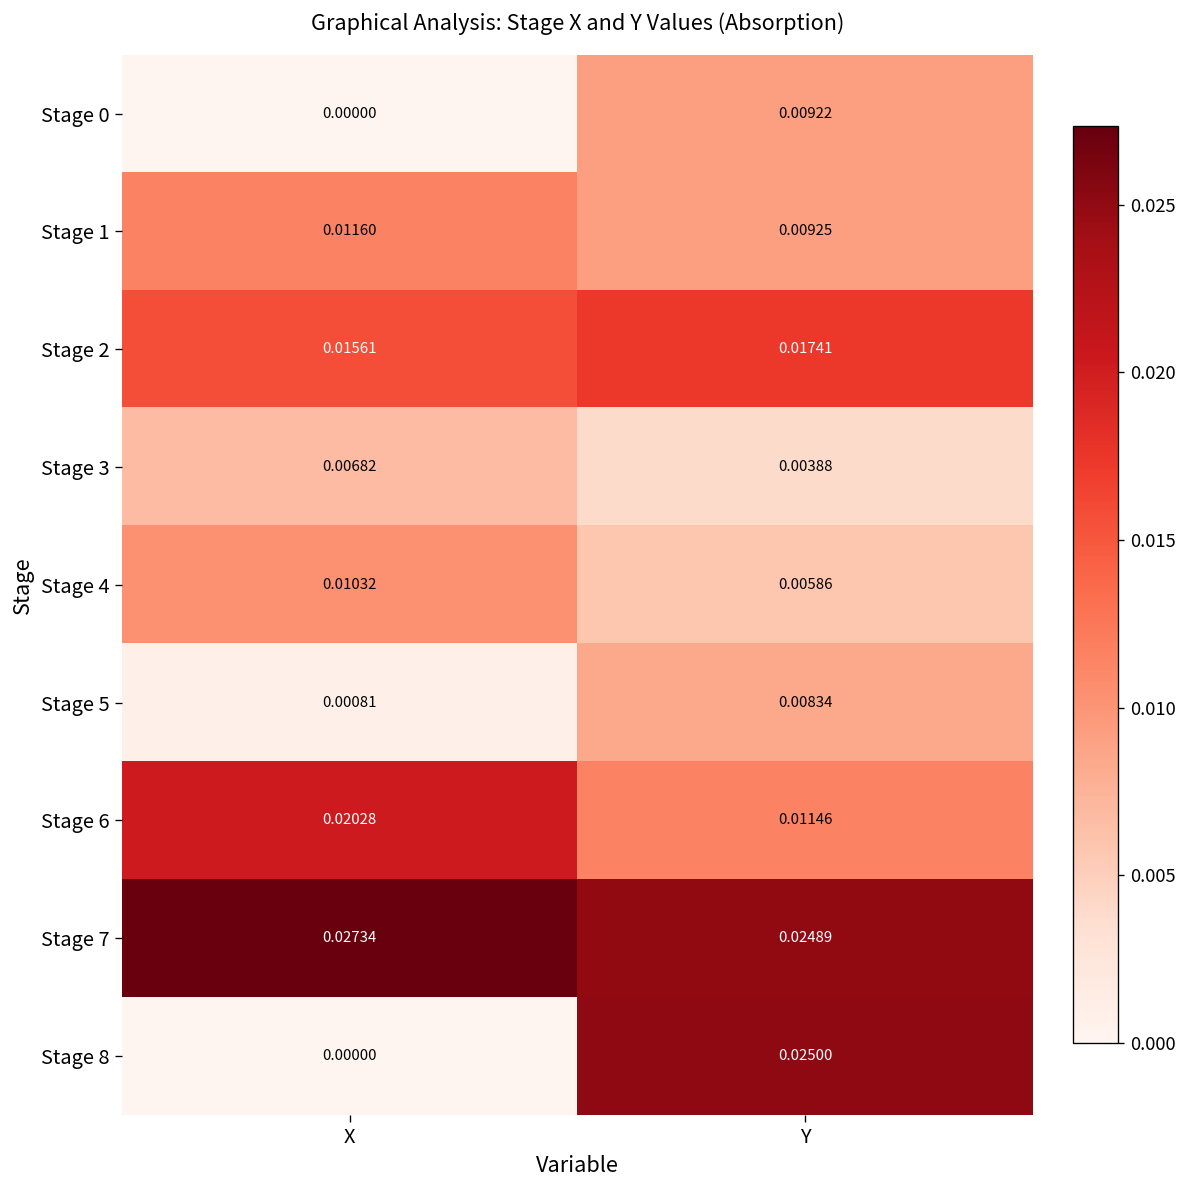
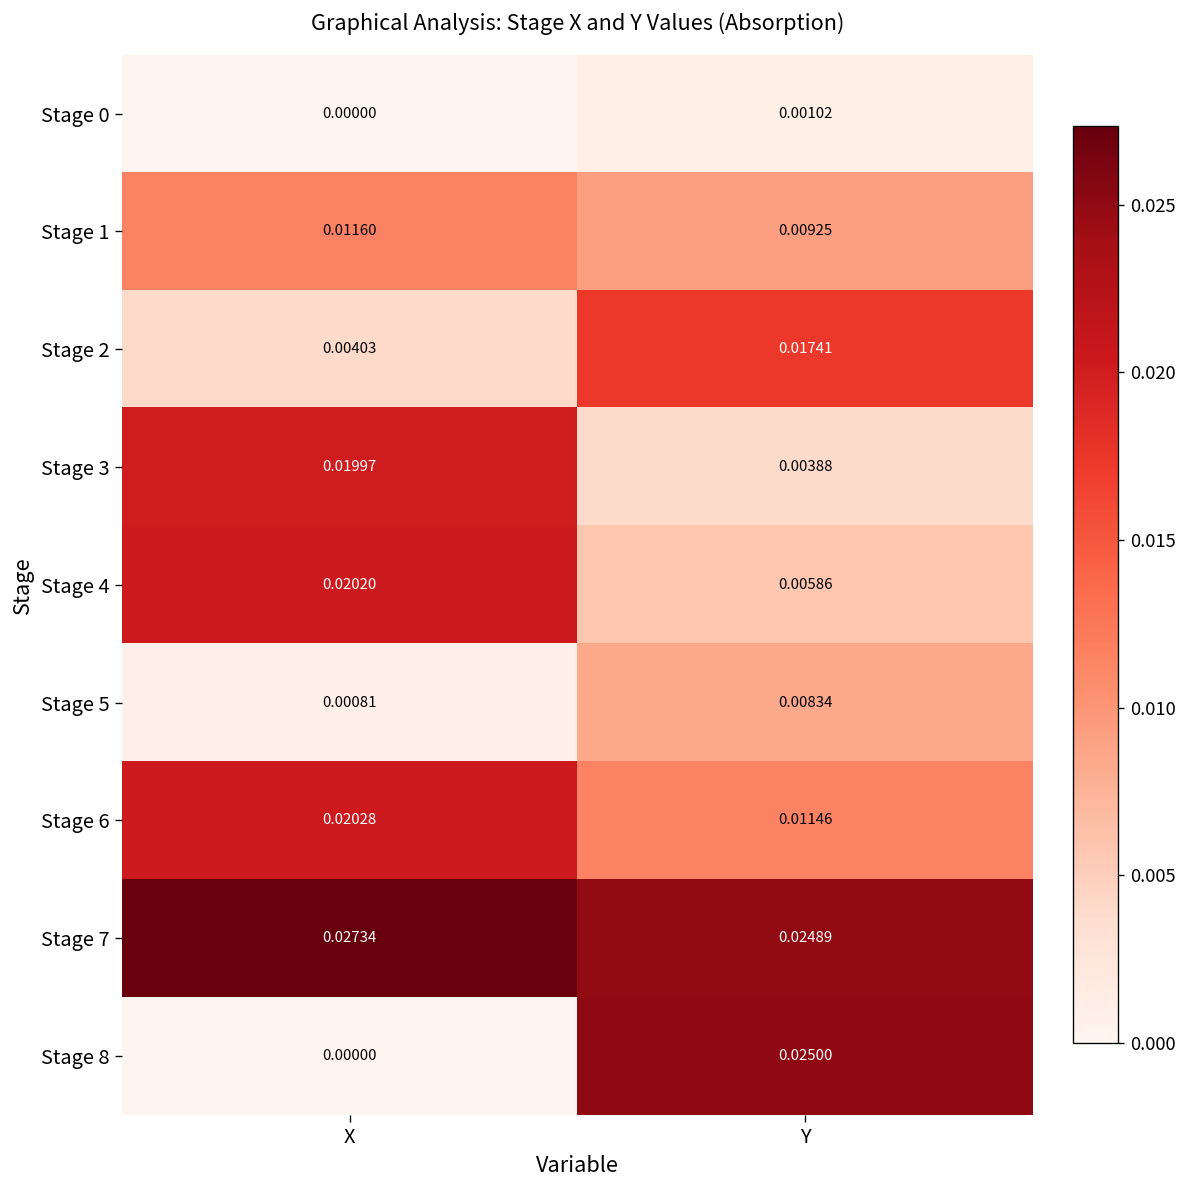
  {
    "Stage 0": {
      "X": 0.00000,
-     "Y": 0.00922
+     "Y": 0.00102
    },
    "Stage 1": {
      "X": 0.01160,
      "Y": 0.00925
    },
    "Stage 2": {
-     "X": 0.01561,
+     "X": 0.00403,
      "Y": 0.01741
    },
    "Stage 3": {
-     "X": 0.00682,
+     "X": 0.01997,
      "Y": 0.00388
    },
    "Stage 4": {
-     "X": 0.01032,
+     "X": 0.02020,
      "Y": 0.00586
    },
    "Stage 5": {
      "X": 0.00081,
      "Y": 0.00834
    },
    "Stage 6": {
      "X": 0.02028,
      "Y": 0.01146
    },
    "Stage 7": {
      "X": 0.02734,
      "Y": 0.02489
    },
    "Stage 8": {
      "X": 0.00000,
      "Y": 0.02500
    }
  }
